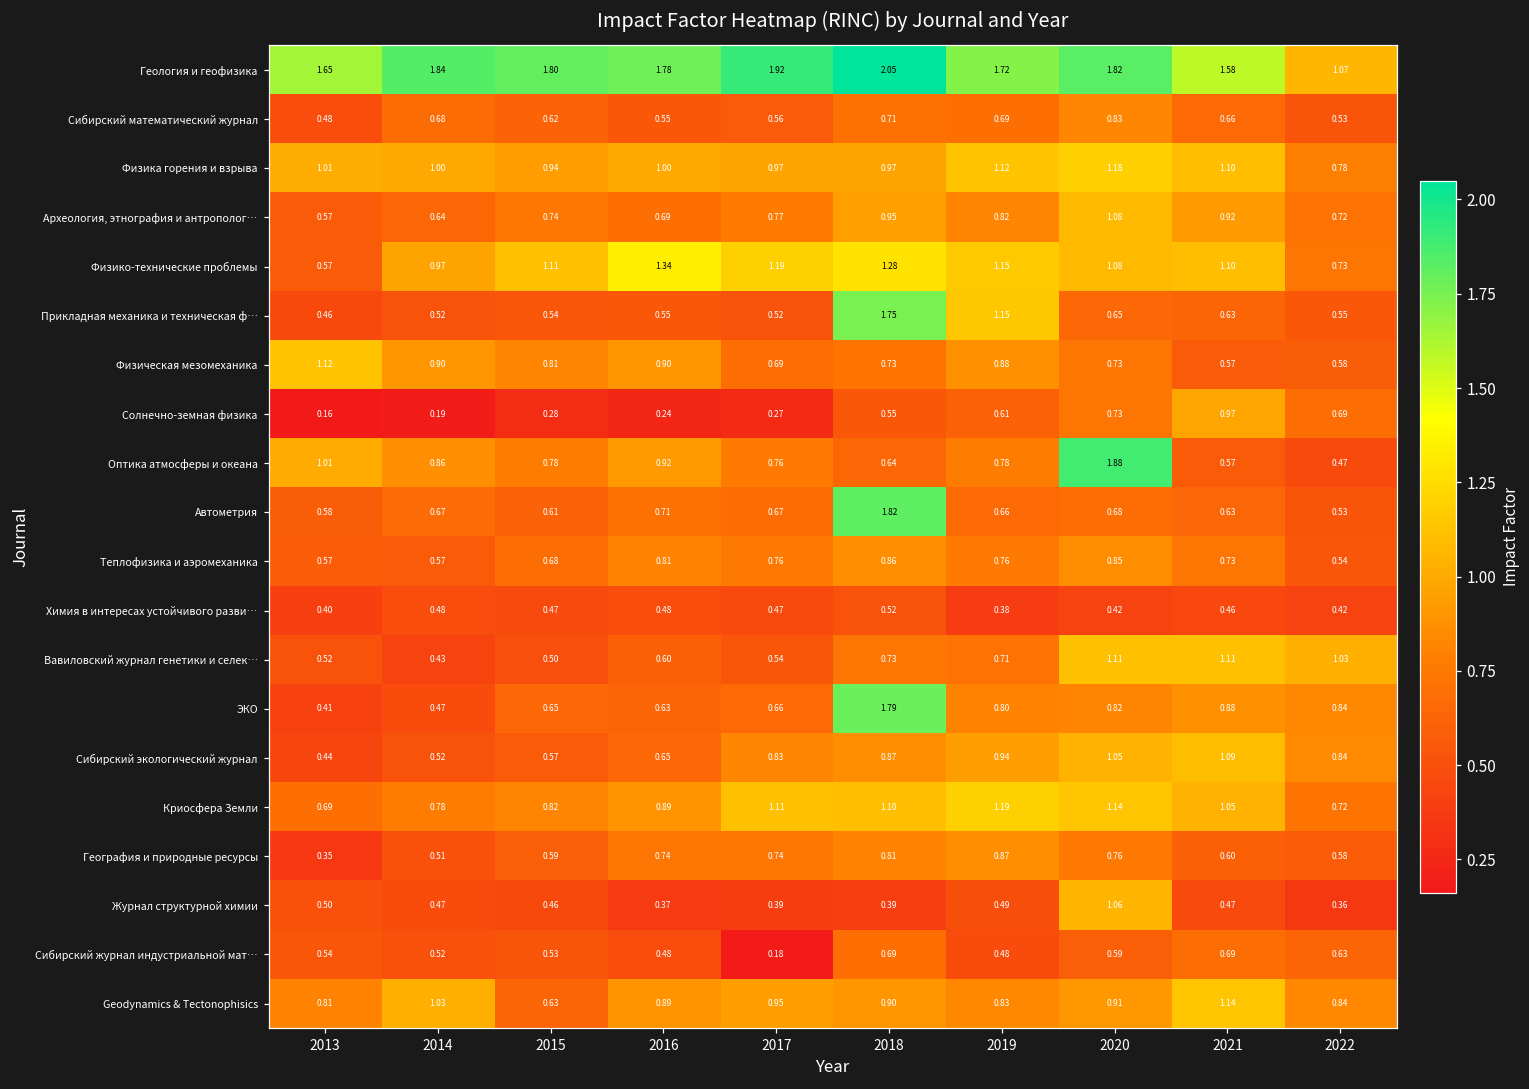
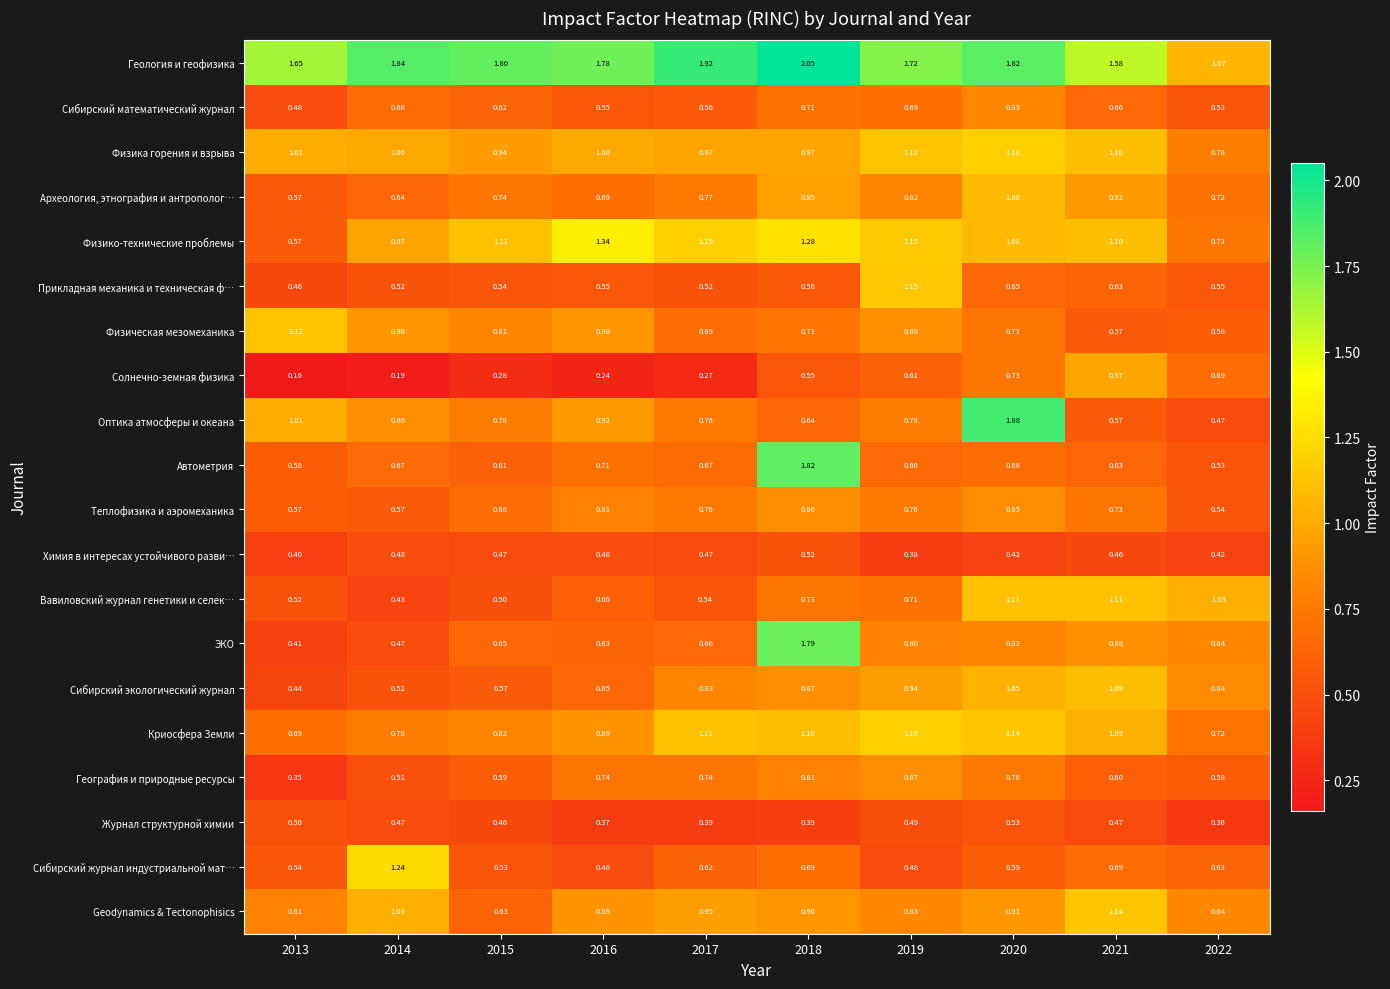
  {
    "Геология и геофизика": {
      "2013": 1.65,
      "2014": 1.84,
      "2015": 1.80,
      "2016": 1.78,
      "2017": 1.92,
      "2018": 2.05,
      "2019": 1.72,
      "2020": 1.82,
      "2021": 1.58,
      "2022": 1.07
    },
    "Сибирский математический журнал": {
      "2013": 0.48,
      "2014": 0.68,
      "2015": 0.62,
      "2016": 0.55,
      "2017": 0.56,
      "2018": 0.71,
      "2019": 0.69,
      "2020": 0.83,
      "2021": 0.66,
      "2022": 0.53
    },
    "Физика горения и взрыва": {
      "2013": 1.01,
      "2014": 1.00,
      "2015": 0.94,
      "2016": 1.00,
      "2017": 0.97,
      "2018": 0.97,
      "2019": 1.12,
      "2020": 1.18,
      "2021": 1.10,
      "2022": 0.78
    },
    "Археология, этнография и антрополог…": {
      "2013": 0.57,
      "2014": 0.64,
      "2015": 0.74,
      "2016": 0.69,
      "2017": 0.77,
      "2018": 0.95,
      "2019": 0.82,
      "2020": 1.08,
      "2021": 0.92,
      "2022": 0.72
    },
    "Физико-технические проблемы": {
      "2013": 0.57,
      "2014": 0.97,
      "2015": 1.11,
      "2016": 1.34,
      "2017": 1.19,
      "2018": 1.28,
      "2019": 1.15,
      "2020": 1.08,
      "2021": 1.10,
      "2022": 0.73
    },
    "Прикладная механика и техническая ф…": {
      "2013": 0.46,
      "2014": 0.52,
      "2015": 0.54,
      "2016": 0.55,
      "2017": 0.52,
-     "2018": 1.75,
+     "2018": 0.56,
      "2019": 1.15,
      "2020": 0.65,
      "2021": 0.63,
      "2022": 0.55
    },
    "Физическая мезомеханика": {
      "2013": 1.12,
      "2014": 0.90,
      "2015": 0.81,
      "2016": 0.90,
      "2017": 0.69,
      "2018": 0.73,
      "2019": 0.88,
      "2020": 0.73,
      "2021": 0.57,
      "2022": 0.58
    },
    "Солнечно-земная физика": {
      "2013": 0.16,
      "2014": 0.19,
      "2015": 0.28,
      "2016": 0.24,
      "2017": 0.27,
      "2018": 0.55,
      "2019": 0.61,
      "2020": 0.73,
      "2021": 0.97,
      "2022": 0.69
    },
    "Оптика атмосферы и океана": {
      "2013": 1.01,
      "2014": 0.86,
      "2015": 0.78,
      "2016": 0.92,
      "2017": 0.76,
      "2018": 0.64,
      "2019": 0.78,
      "2020": 1.88,
      "2021": 0.57,
      "2022": 0.47
    },
    "Автометрия": {
      "2013": 0.58,
      "2014": 0.67,
      "2015": 0.61,
      "2016": 0.71,
      "2017": 0.67,
      "2018": 1.82,
      "2019": 0.66,
      "2020": 0.68,
      "2021": 0.63,
      "2022": 0.53
    },
    "Теплофизика и аэромеханика": {
      "2013": 0.57,
      "2014": 0.57,
      "2015": 0.68,
      "2016": 0.81,
      "2017": 0.76,
      "2018": 0.86,
      "2019": 0.76,
      "2020": 0.85,
      "2021": 0.73,
      "2022": 0.54
    },
    "Химия в интересах устойчивого разви…": {
      "2013": 0.40,
      "2014": 0.48,
      "2015": 0.47,
      "2016": 0.48,
      "2017": 0.47,
      "2018": 0.52,
      "2019": 0.38,
      "2020": 0.42,
      "2021": 0.46,
      "2022": 0.42
    },
    "Вавиловский журнал генетики и селек…": {
      "2013": 0.52,
      "2014": 0.43,
      "2015": 0.50,
      "2016": 0.60,
      "2017": 0.54,
      "2018": 0.73,
      "2019": 0.71,
      "2020": 1.11,
      "2021": 1.11,
      "2022": 1.03
    },
    "ЭКО": {
      "2013": 0.41,
      "2014": 0.47,
      "2015": 0.65,
      "2016": 0.63,
      "2017": 0.66,
      "2018": 1.79,
      "2019": 0.80,
      "2020": 0.82,
      "2021": 0.88,
      "2022": 0.84
    },
    "Сибирский экологический журнал": {
      "2013": 0.44,
      "2014": 0.52,
      "2015": 0.57,
      "2016": 0.65,
      "2017": 0.83,
      "2018": 0.87,
      "2019": 0.94,
      "2020": 1.05,
      "2021": 1.09,
      "2022": 0.84
    },
    "Криосфера Земли": {
      "2013": 0.69,
      "2014": 0.78,
      "2015": 0.82,
      "2016": 0.89,
      "2017": 1.11,
      "2018": 1.10,
      "2019": 1.19,
      "2020": 1.14,
      "2021": 1.05,
      "2022": 0.72
    },
    "География и природные ресурсы": {
      "2013": 0.35,
      "2014": 0.51,
      "2015": 0.59,
      "2016": 0.74,
      "2017": 0.74,
      "2018": 0.81,
      "2019": 0.87,
      "2020": 0.76,
      "2021": 0.60,
      "2022": 0.58
    },
    "Журнал структурной химии": {
      "2013": 0.50,
      "2014": 0.47,
      "2015": 0.46,
      "2016": 0.37,
      "2017": 0.39,
      "2018": 0.39,
      "2019": 0.49,
-     "2020": 1.06,
+     "2020": 0.53,
      "2021": 0.47,
      "2022": 0.36
    },
    "Сибирский журнал индустриальной мат…": {
      "2013": 0.54,
-     "2014": 0.52,
+     "2014": 1.24,
      "2015": 0.53,
      "2016": 0.48,
-     "2017": 0.18,
+     "2017": 0.62,
      "2018": 0.69,
      "2019": 0.48,
      "2020": 0.59,
      "2021": 0.69,
      "2022": 0.63
    },
    "Geodynamics & Tectonophisics": {
      "2013": 0.81,
      "2014": 1.03,
      "2015": 0.63,
      "2016": 0.89,
      "2017": 0.95,
      "2018": 0.90,
      "2019": 0.83,
      "2020": 0.91,
      "2021": 1.14,
      "2022": 0.84
    }
  }
